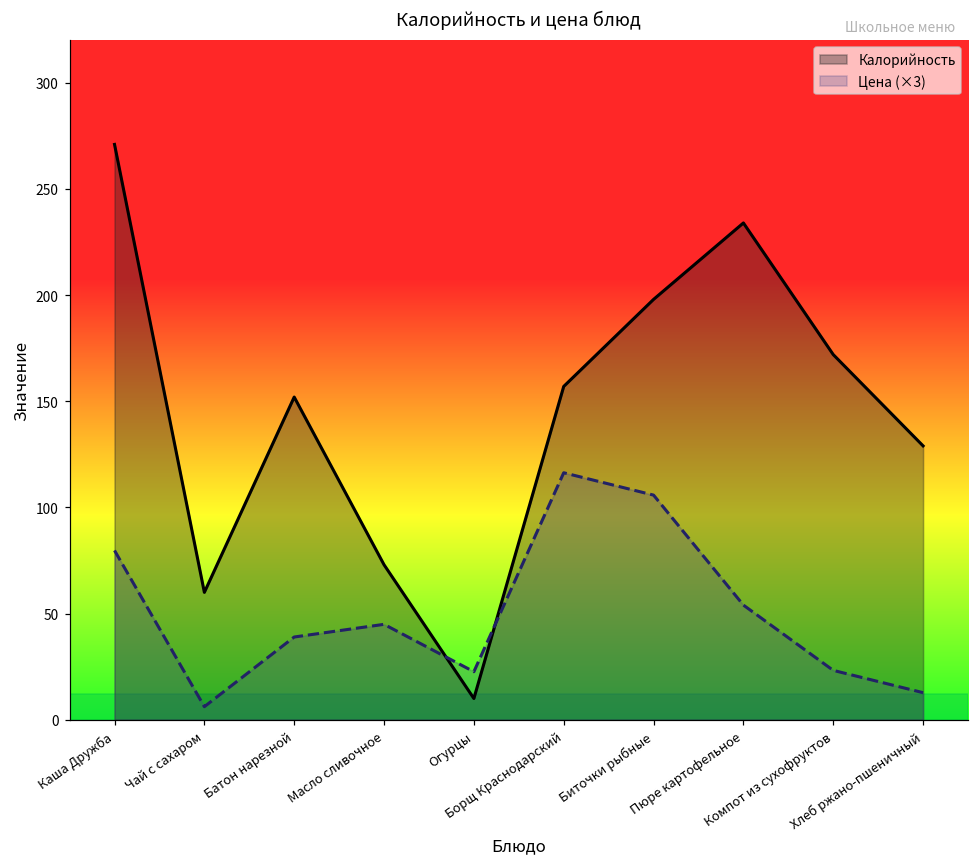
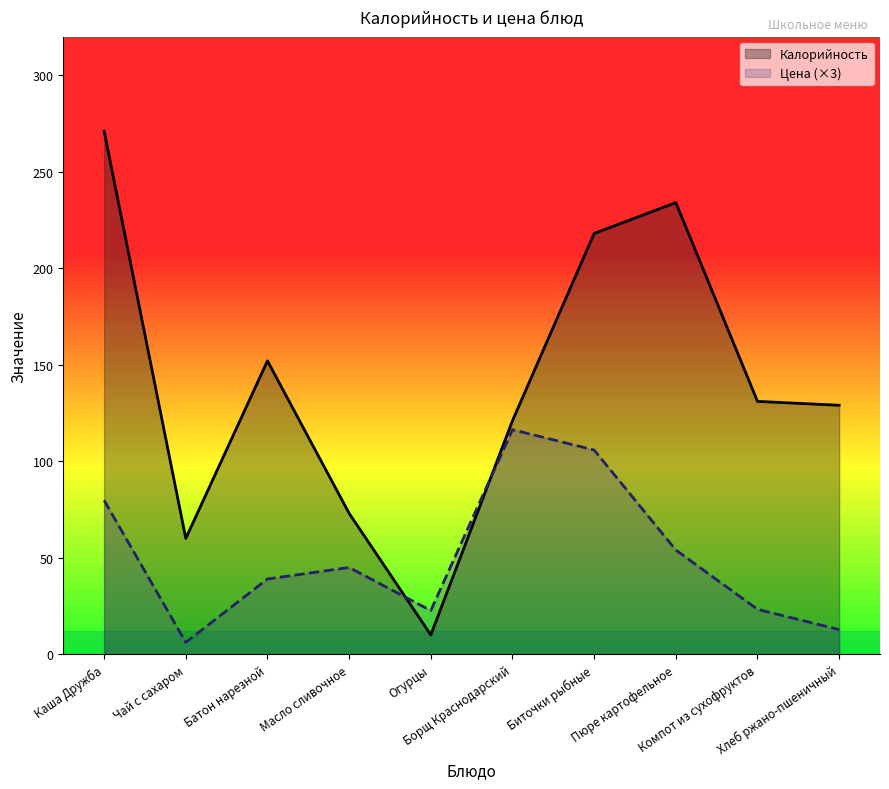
  {
    "Калорийность": {
      "Каша Дружба": 271,
      "Чай с сахаром": 60,
      "Батон нарезной": 152,
      "Масло сливочное": 73,
      "Огурцы": 10,
-     "Борщ Краснодарский": 157,
-     "Биточки рыбные": 198,
+     "Борщ Краснодарский": 121,
+     "Биточки рыбные": 218,
      "Пюре картофельное": 234,
-     "Компот из сухофруктов": 172,
+     "Компот из сухофруктов": 131,
      "Хлеб ржано-пшеничный": 129
    },
    "Цена (×3)": {
      "Каша Дружба": 80,
      "Чай с сахаром": 6,
      "Батон нарезной": 39,
      "Масло сливочное": 45,
      "Огурцы": 23,
      "Борщ Краснодарский": 116,
      "Биточки рыбные": 106,
      "Пюре картофельное": 54,
      "Компот из сухофруктов": 23,
      "Хлеб ржано-пшеничный": 13
    }
  }
